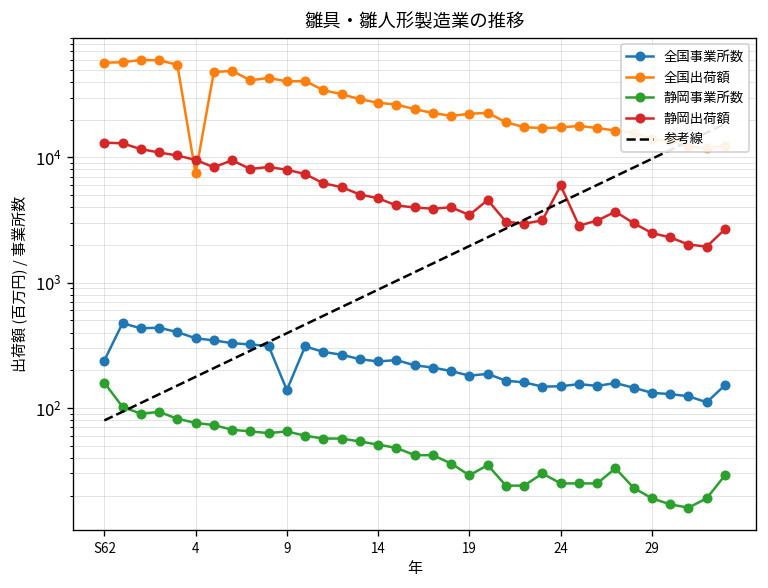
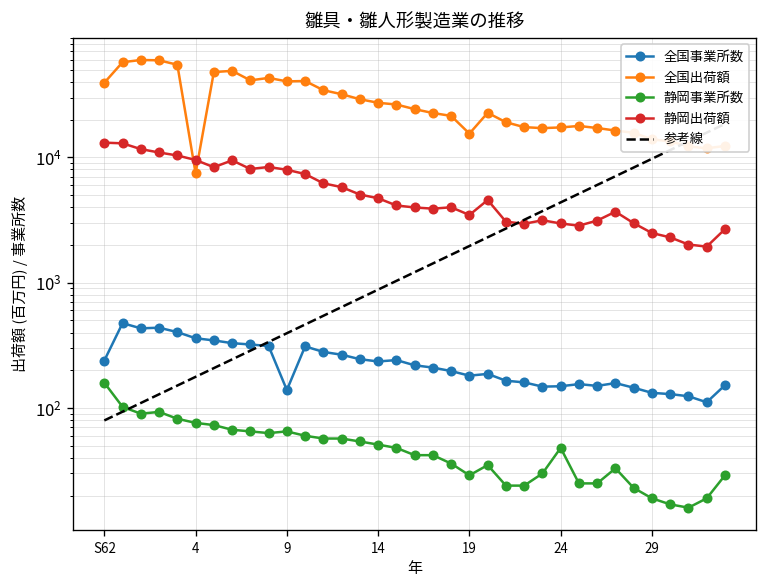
  {
    "全国事業所数": {
      "S62": 240,
      "4": 360,
      "9": 140,
      "14": 240,
      "19": 180,
      "24": 150,
      "29": 130
    },
    "全国出荷額": {
-     "S62": 60000,
+     "S62": 39000,
      "4": 7000,
      "9": 40000,
      "14": 27000,
-     "19": 22000,
+     "19": 15000,
      "24": 17000
    },
    "静岡事業所数": {
      "S62": 160,
      "4": 80,
      "9": 70,
      "14": 50,
      "19": 29,
-     "24": 25,
+     "24": 50,
      "29": 19
    },
    "静岡出荷額": {
      "S62": 13000,
      "4": 10000,
      "9": 8000,
      "14": 5000,
      "19": 3500,
-     "24": 6000,
+     "24": 3000,
      "29": 2500
    },
    "参考線": {
      "S62": 80
    }
  }
